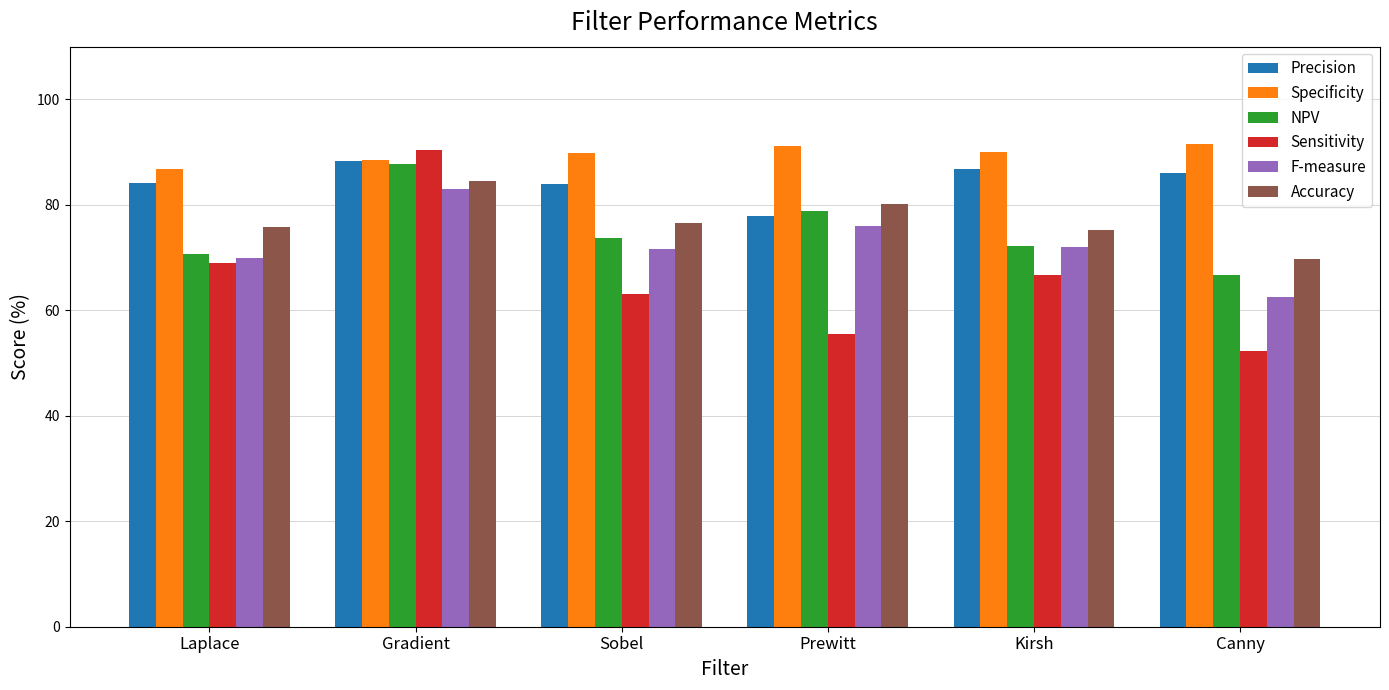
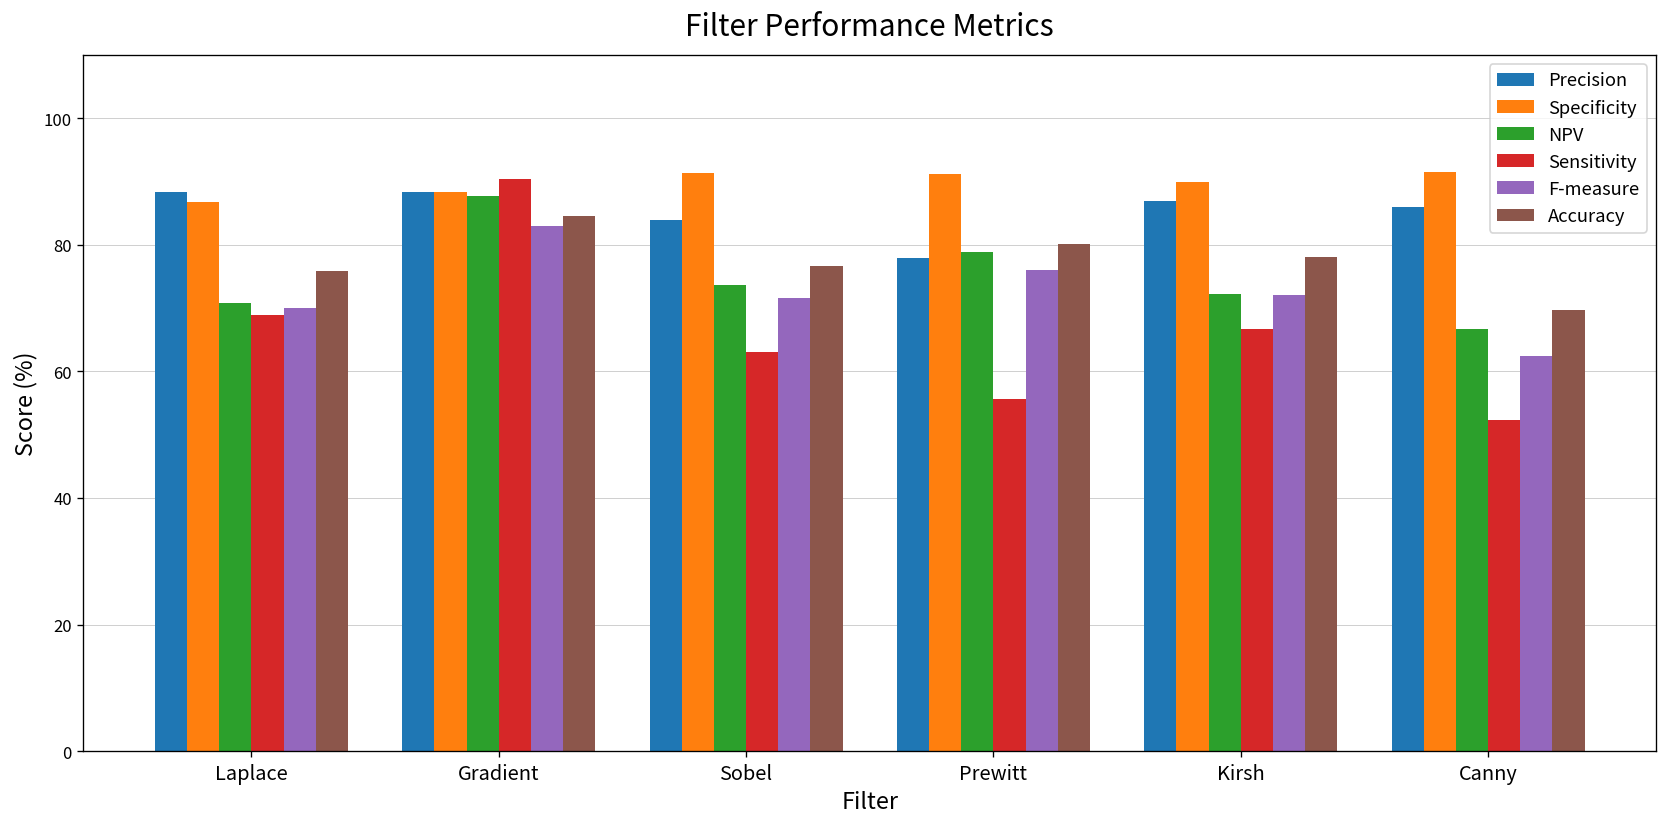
  {
    "Precision": {
-     "Laplace": 84,
+     "Laplace": 88,
      "Gradient": 88,
      "Sobel": 84,
      "Prewitt": 78,
      "Kirsh": 87,
      "Canny": 86
    },
    "Specificity": {
      "Laplace": 87,
      "Gradient": 88,
-     "Sobel": 90,
+     "Sobel": 91,
      "Prewitt": 91,
      "Kirsh": 90,
      "Canny": 91
    },
    "NPV": {
      "Laplace": 71,
      "Gradient": 88,
      "Sobel": 74,
      "Prewitt": 79,
      "Kirsh": 72,
      "Canny": 67
    },
    "Sensitivity": {
      "Laplace": 69,
      "Gradient": 90,
      "Sobel": 63,
      "Prewitt": 56,
      "Kirsh": 67,
      "Canny": 52
    },
    "F-measure": {
      "Laplace": 70,
      "Gradient": 83,
      "Sobel": 72,
      "Prewitt": 76,
      "Kirsh": 72,
      "Canny": 62
    },
    "Accuracy": {
      "Laplace": 76,
      "Gradient": 85,
      "Sobel": 77,
      "Prewitt": 80,
-     "Kirsh": 75,
+     "Kirsh": 78,
      "Canny": 70
    }
  }
